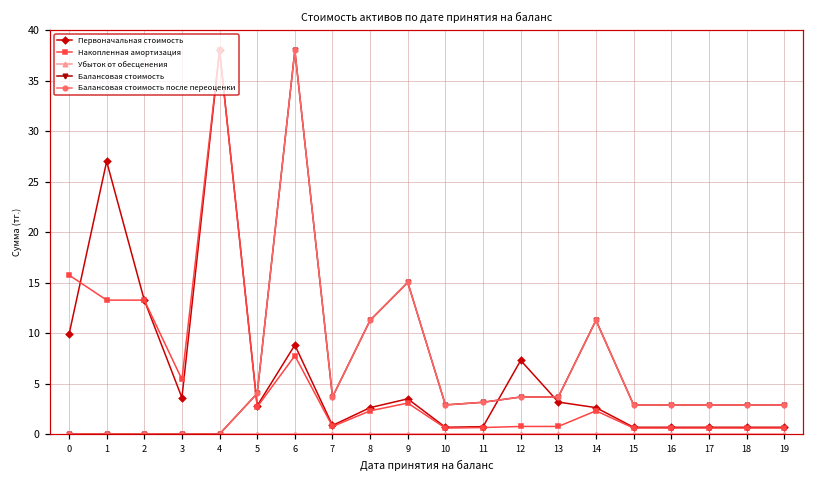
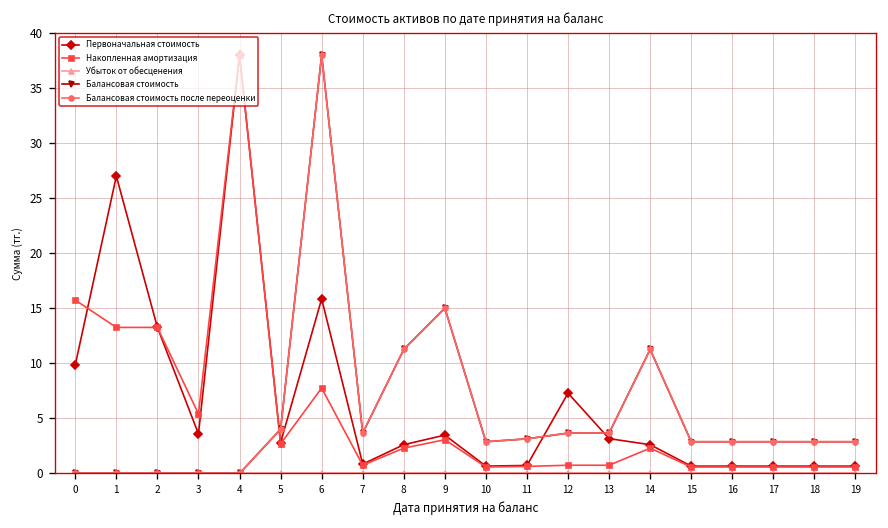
  {
    "Первоначальная стоимость": {
      "0": 10,
      "1": 27,
      "3": 4,
-     "6": 9,
+     "6": 16,
      "8": 3,
      "9": 3,
      "12": 7,
      "13": 3,
      "14": 3
    },
    "Убыток от обесценения": {
      "5": 0,
      "6": 0,
      "7": 0,
      "8": 0,
      "9": 0,
      "10": 0,
      "11": 0,
      "12": 0,
      "13": 0,
      "14": 0,
      "15": 0,
      "16": 0,
      "17": 0,
      "18": 0,
      "19": 0
    }
  }
